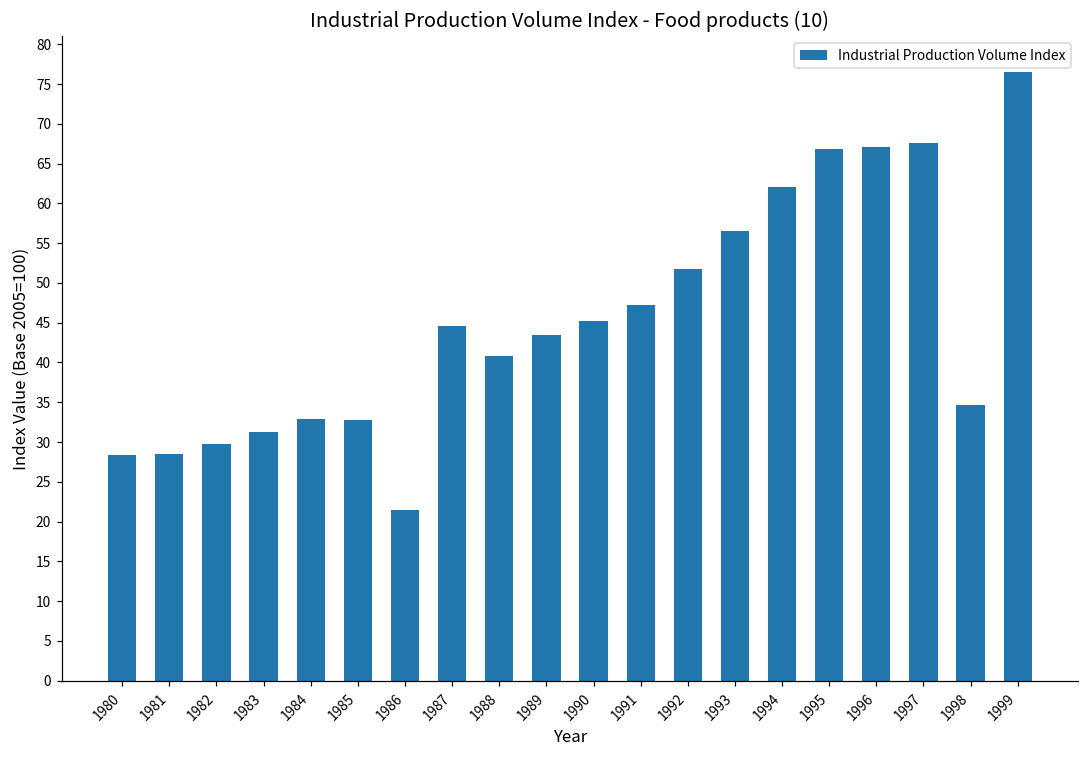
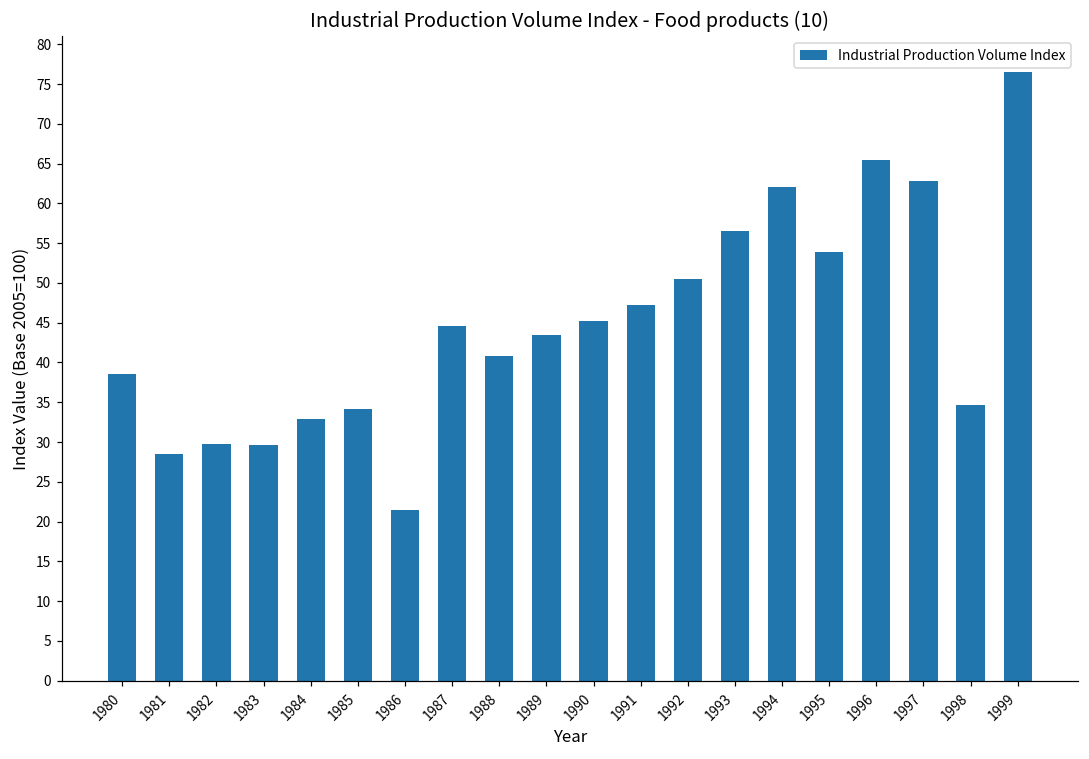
  {
-   "1980": 28,
+   "1980": 39,
    "1981": 29,
    "1982": 30,
-   "1983": 31,
+   "1983": 30,
    "1984": 33,
-   "1985": 33,
+   "1985": 34,
    "1986": 21,
    "1987": 45,
    "1988": 41,
    "1989": 43,
    "1990": 45,
    "1991": 47,
-   "1992": 52,
+   "1992": 51,
    "1993": 57,
    "1994": 62,
-   "1995": 67,
-   "1996": 67,
-   "1997": 68,
+   "1995": 54,
+   "1996": 66,
+   "1997": 63,
    "1998": 35,
    "1999": 77
  }
